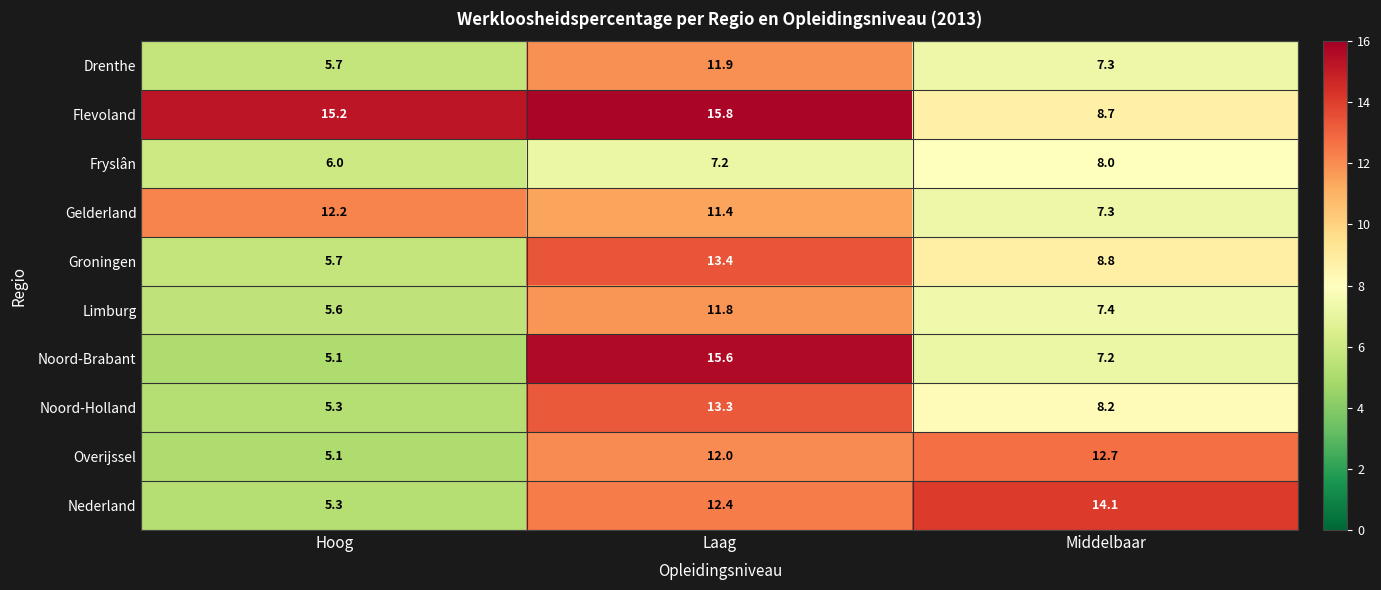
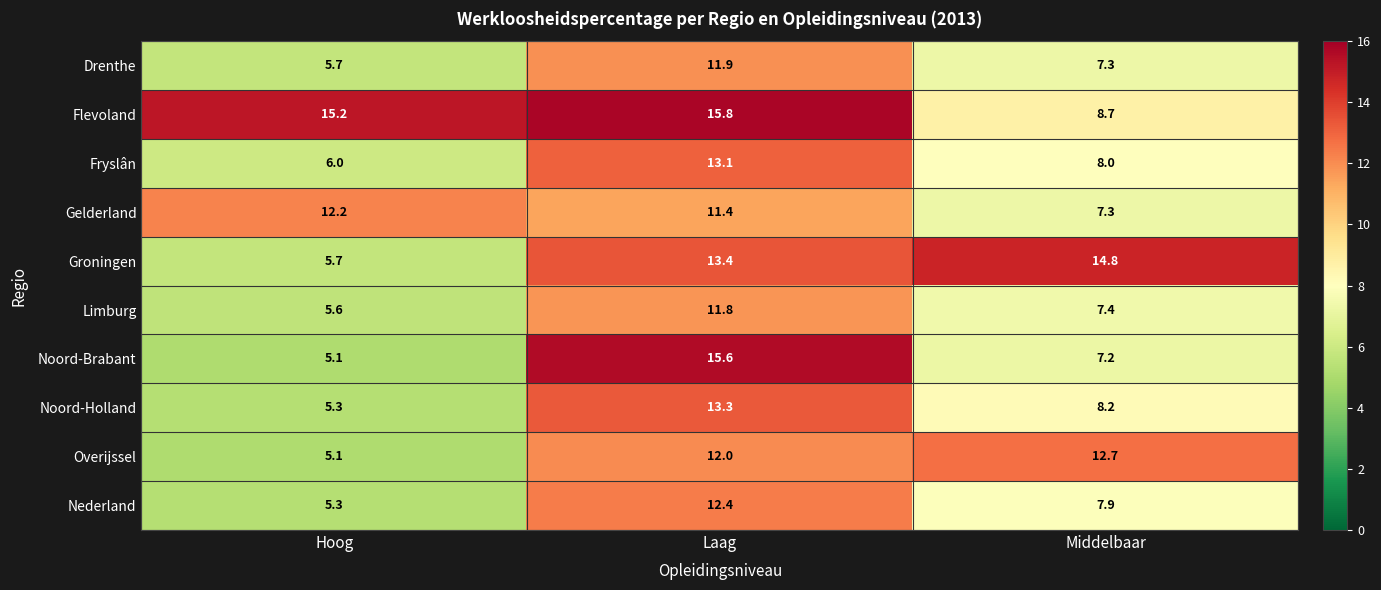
  {
    "Drenthe": {
      "Hoog": 5.7,
      "Laag": 11.9,
      "Middelbaar": 7.3
    },
    "Flevoland": {
      "Hoog": 15.2,
      "Laag": 15.8,
      "Middelbaar": 8.7
    },
    "Fryslân": {
      "Hoog": 6.0,
-     "Laag": 7.2,
+     "Laag": 13.1,
      "Middelbaar": 8.0
    },
    "Gelderland": {
      "Hoog": 12.2,
      "Laag": 11.4,
      "Middelbaar": 7.3
    },
    "Groningen": {
      "Hoog": 5.7,
      "Laag": 13.4,
-     "Middelbaar": 8.8
+     "Middelbaar": 14.8
    },
    "Limburg": {
      "Hoog": 5.6,
      "Laag": 11.8,
      "Middelbaar": 7.4
    },
    "Noord-Brabant": {
      "Hoog": 5.1,
      "Laag": 15.6,
      "Middelbaar": 7.2
    },
    "Noord-Holland": {
      "Hoog": 5.3,
      "Laag": 13.3,
      "Middelbaar": 8.2
    },
    "Overijssel": {
      "Hoog": 5.1,
      "Laag": 12.0,
      "Middelbaar": 12.7
    },
    "Nederland": {
      "Hoog": 5.3,
      "Laag": 12.4,
-     "Middelbaar": 14.1
+     "Middelbaar": 7.9
    }
  }
